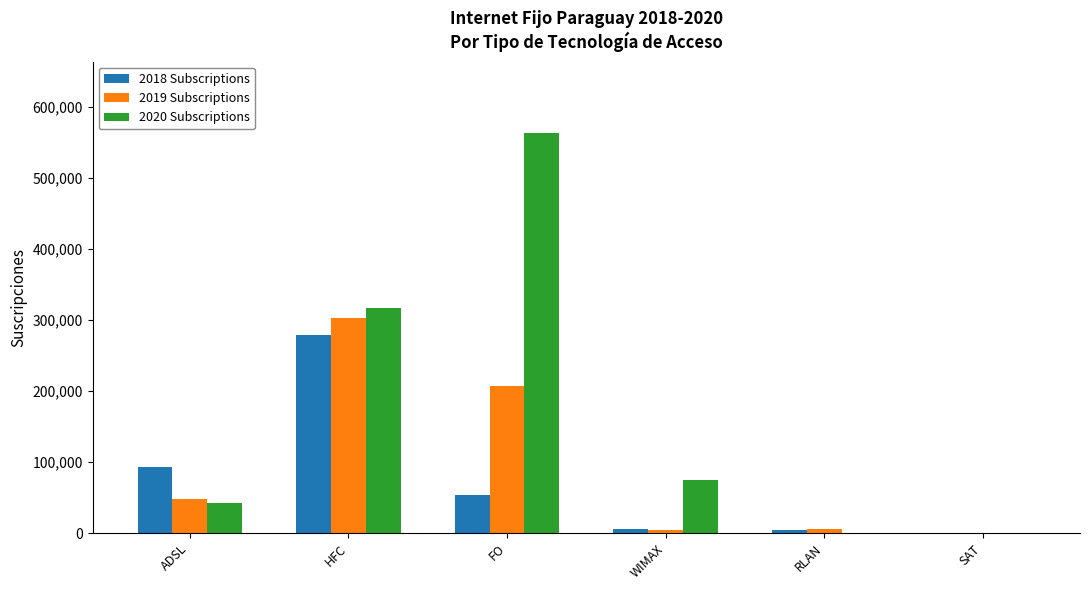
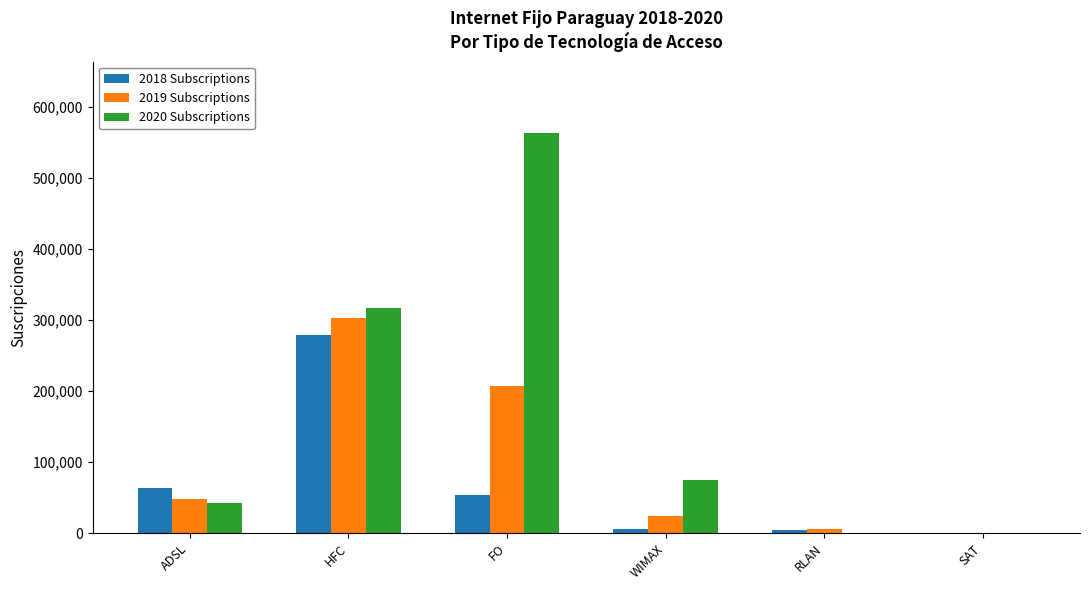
  {
    "2018 Subscriptions": {
-     "ADSL": "90,000",
+     "ADSL": "60,000",
      "HFC": "280,000",
      "FO": "50,000",
      "WIMAX": "10,000",
      "RLAN": "10,000"
    },
    "2019 Subscriptions": {
      "ADSL": "50,000",
      "HFC": "300,000",
      "FO": "210,000",
-     "WIMAX": "0",
+     "WIMAX": "20,000",
      "RLAN": "10,000"
    },
    "2020 Subscriptions": {
      "ADSL": "40,000",
      "HFC": "320,000",
      "FO": "560,000",
      "WIMAX": "70,000"
    }
  }
